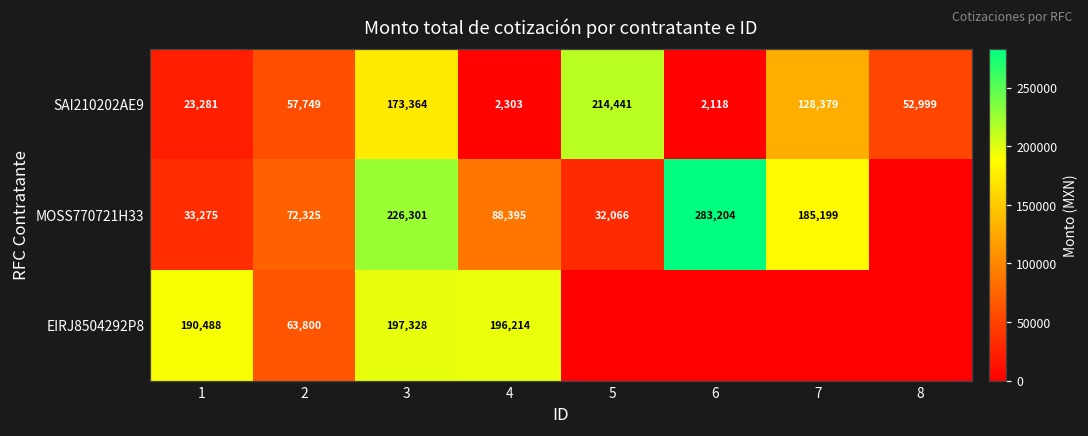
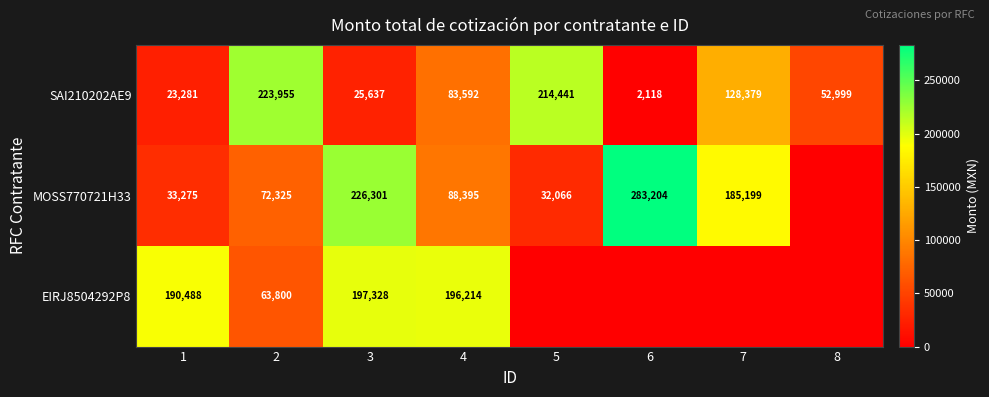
  {
    "SAI210202AE9": {
      "1": "23,281",
-     "2": "57,749",
-     "3": "173,364",
-     "4": "2,303",
+     "2": "223,955",
+     "3": "25,637",
+     "4": "83,592",
      "5": "214,441",
      "6": "2,118",
      "7": "128,379",
      "8": "52,999"
    },
    "MOSS770721H33": {
      "1": "33,275",
      "2": "72,325",
      "3": "226,301",
      "4": "88,395",
      "5": "32,066",
      "6": "283,204",
      "7": "185,199"
    },
    "EIRJ8504292P8": {
      "1": "190,488",
      "2": "63,800",
      "3": "197,328",
      "4": "196,214"
    }
  }
